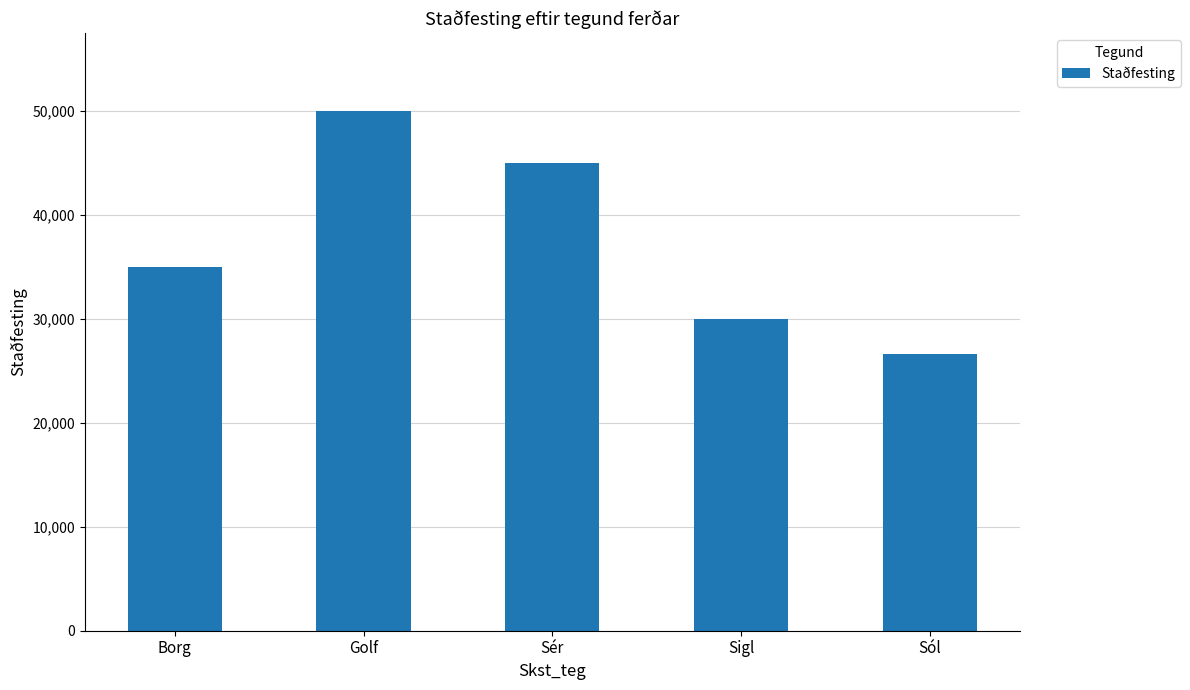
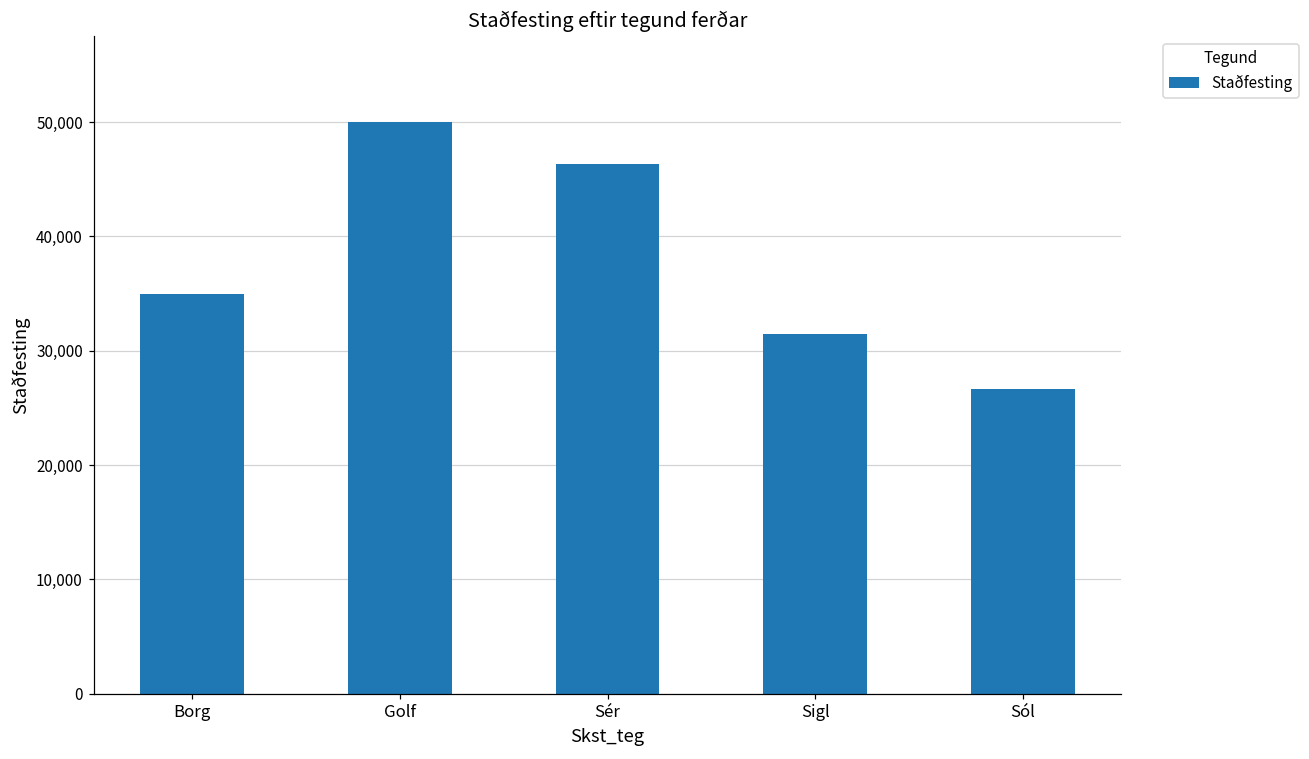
  {
    "Borg": "35,000",
    "Golf": "50,000",
-   "Sér": "45,000",
-   "Sigl": "30,000",
+   "Sér": "46,400",
+   "Sigl": "31,500",
    "Sól": "26,600"
  }
